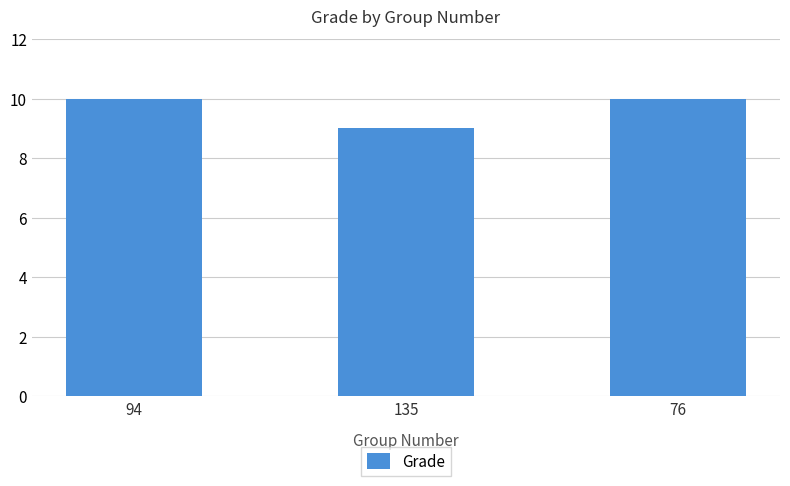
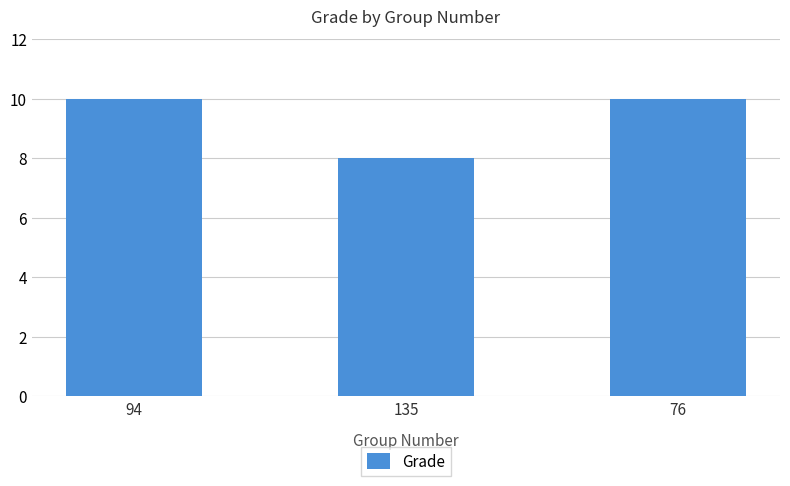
  {
    "94": 10,
-   "135": 9,
+   "135": 8,
    "76": 10
  }
